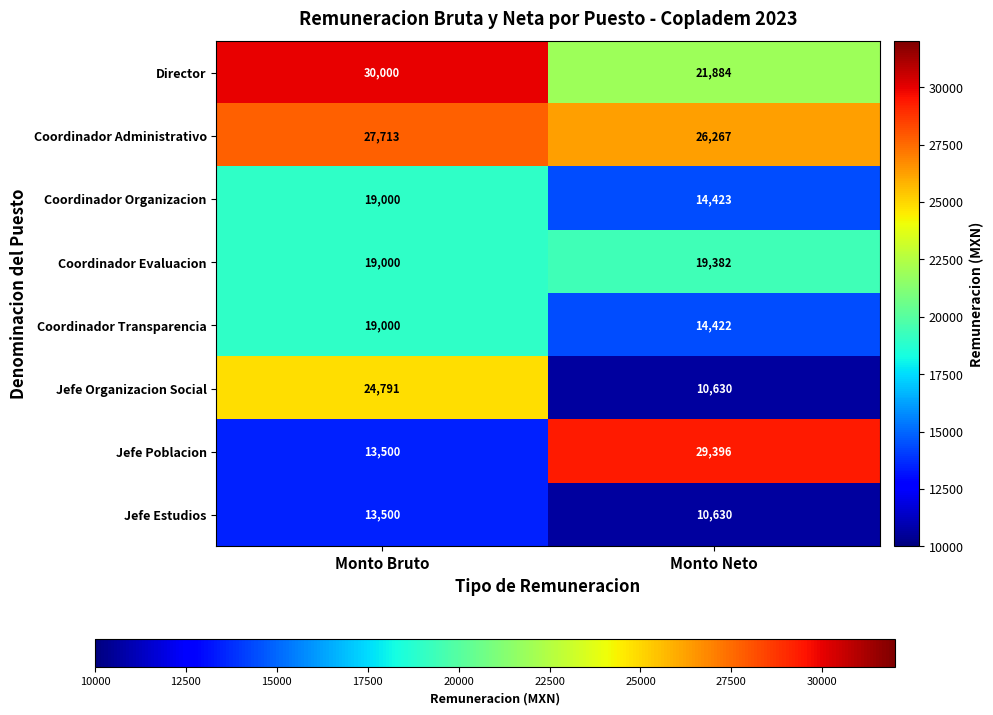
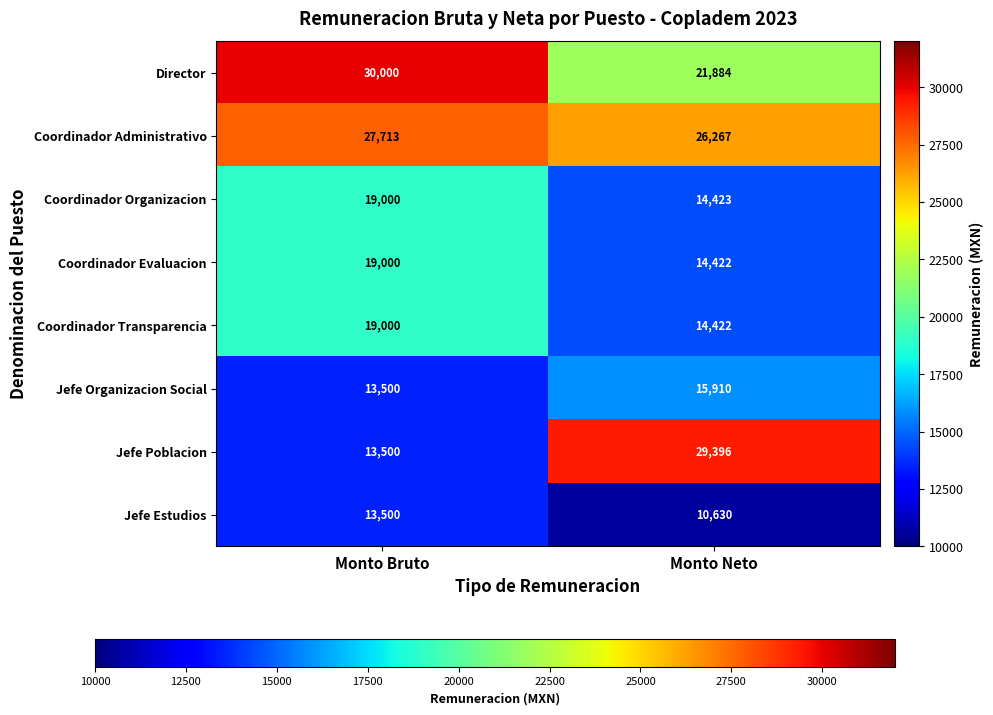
  {
    "Director": {
      "Monto Bruto": "30,000",
      "Monto Neto": "21,884"
    },
    "Coordinador Administrativo": {
      "Monto Bruto": "27,713",
      "Monto Neto": "26,267"
    },
    "Coordinador Organizacion": {
      "Monto Bruto": "19,000",
      "Monto Neto": "14,423"
    },
    "Coordinador Evaluacion": {
      "Monto Bruto": "19,000",
-     "Monto Neto": "19,382"
+     "Monto Neto": "14,422"
    },
    "Coordinador Transparencia": {
      "Monto Bruto": "19,000",
      "Monto Neto": "14,422"
    },
    "Jefe Organizacion Social": {
-     "Monto Bruto": "24,791",
-     "Monto Neto": "10,630"
+     "Monto Bruto": "13,500",
+     "Monto Neto": "15,910"
    },
    "Jefe Poblacion": {
      "Monto Bruto": "13,500",
      "Monto Neto": "29,396"
    },
    "Jefe Estudios": {
      "Monto Bruto": "13,500",
      "Monto Neto": "10,630"
    }
  }
